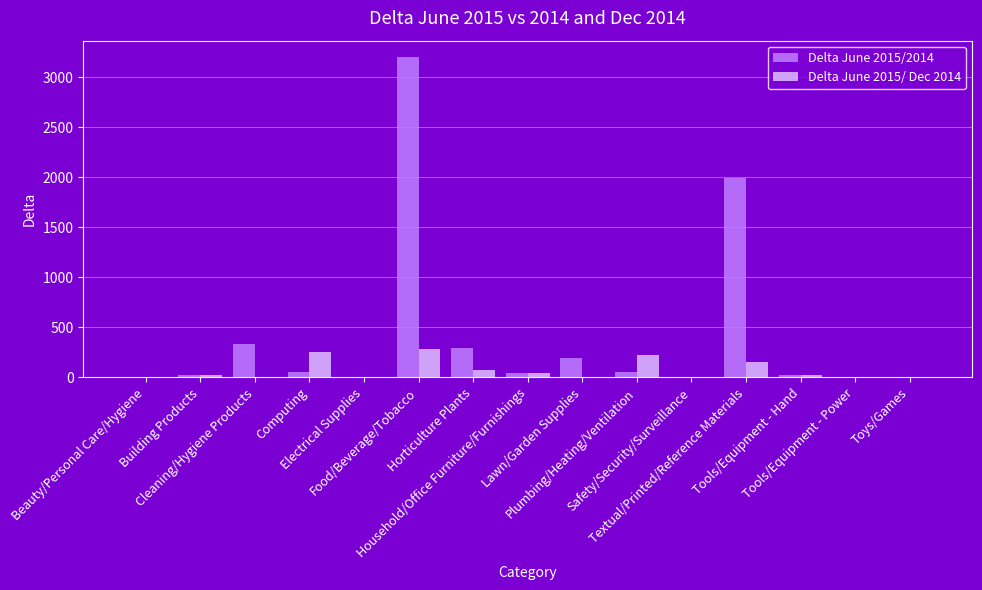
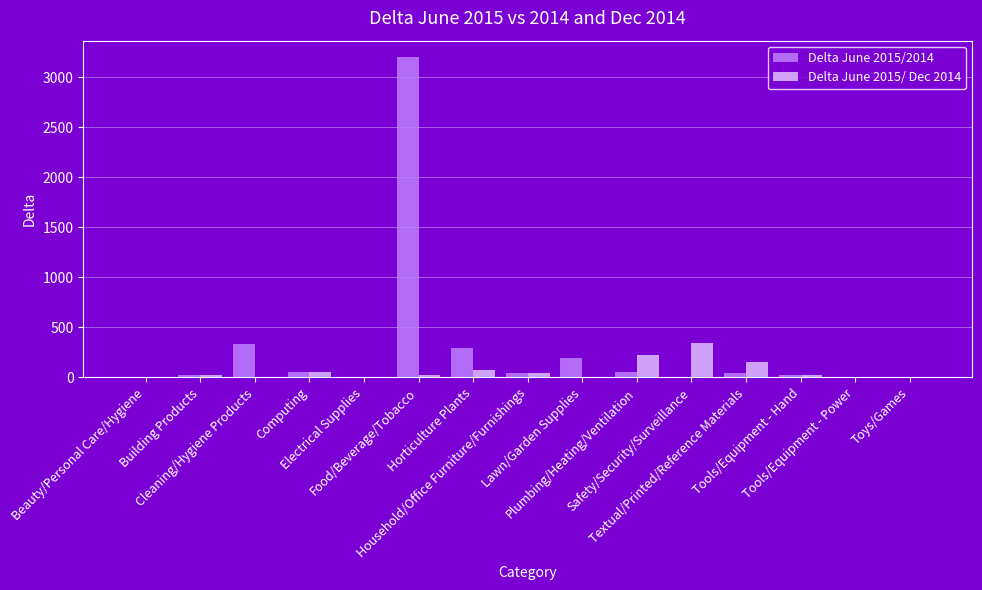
  {
    "Delta June 2015/2014": {
      "Cleaning/Hygiene Products": 340,
      "Computing": 60,
      "Food/Beverage/Tobacco": 3210,
      "Horticulture Plants": 300,
      "Household/Office Furniture/Furnishings": 50,
      "Lawn/Garden Supplies": 200,
      "Plumbing/Heating/Ventilation": 50,
-     "Textual/Printed/Reference Materials": 1990
+     "Textual/Printed/Reference Materials": 40
    },
    "Delta June 2015/ Dec 2014": {
      "Cleaning/Hygiene Products": 0,
-     "Computing": 260,
-     "Food/Beverage/Tobacco": 290,
+     "Computing": 60,
+     "Food/Beverage/Tobacco": 30,
      "Horticulture Plants": 70,
      "Household/Office Furniture/Furnishings": 40,
      "Plumbing/Heating/Ventilation": 220,
-     "Safety/Security/Surveillance": 10,
+     "Safety/Security/Surveillance": 350,
      "Textual/Printed/Reference Materials": 150
    }
  }
